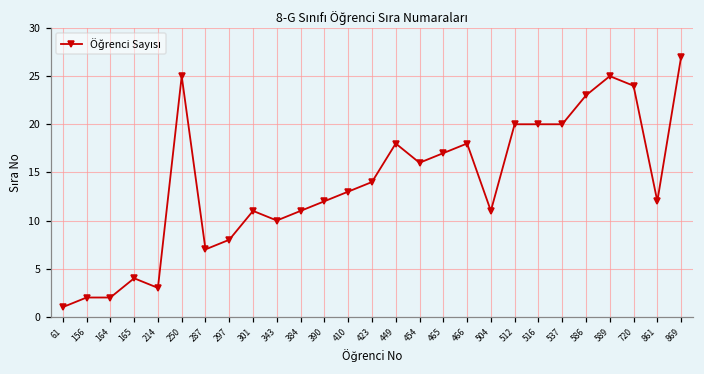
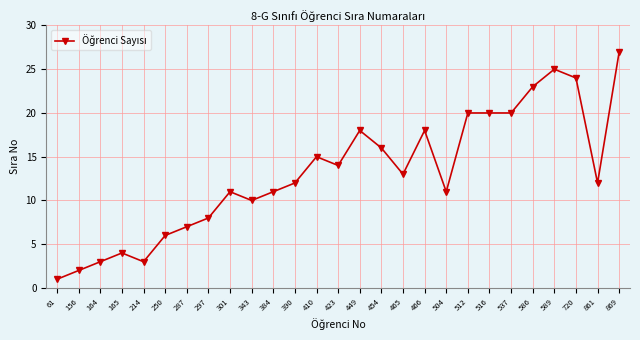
  {
    "61": 1,
    "156": 2,
-   "164": 2,
+   "164": 3,
    "165": 4,
    "214": 3,
-   "250": 25,
+   "250": 6,
    "287": 7,
    "297": 8,
    "301": 11,
    "343": 10,
    "384": 11,
    "390": 12,
-   "410": 13,
+   "410": 15,
    "423": 14,
    "449": 18,
    "454": 16,
-   "465": 17,
+   "465": 13,
    "466": 18,
    "504": 11,
    "512": 20,
    "516": 20,
    "537": 20,
    "586": 23,
    "589": 25,
    "720": 24,
    "861": 12,
    "869": 27
  }
